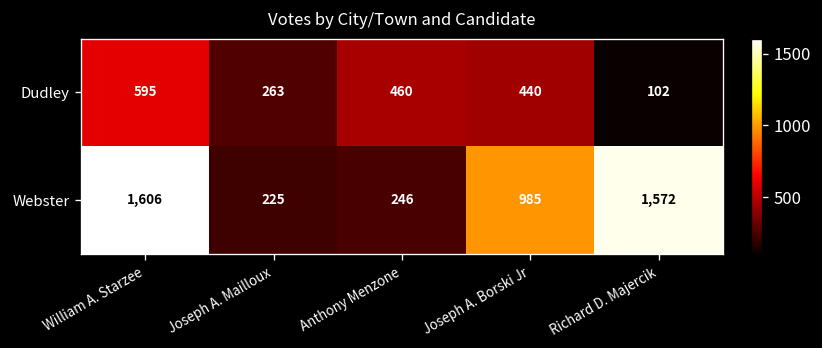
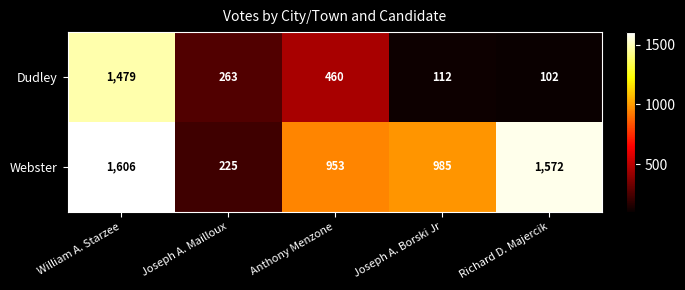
  {
    "Dudley": {
-     "William A. Starzee": "595",
+     "William A. Starzee": "1,479",
      "Joseph A. Mailloux": "263",
      "Anthony Menzone": "460",
-     "Joseph A. Borski Jr": "440",
+     "Joseph A. Borski Jr": "112",
      "Richard D. Majercik": "102"
    },
    "Webster": {
      "William A. Starzee": "1,606",
      "Joseph A. Mailloux": "225",
-     "Anthony Menzone": "246",
+     "Anthony Menzone": "953",
      "Joseph A. Borski Jr": "985",
      "Richard D. Majercik": "1,572"
    }
  }
